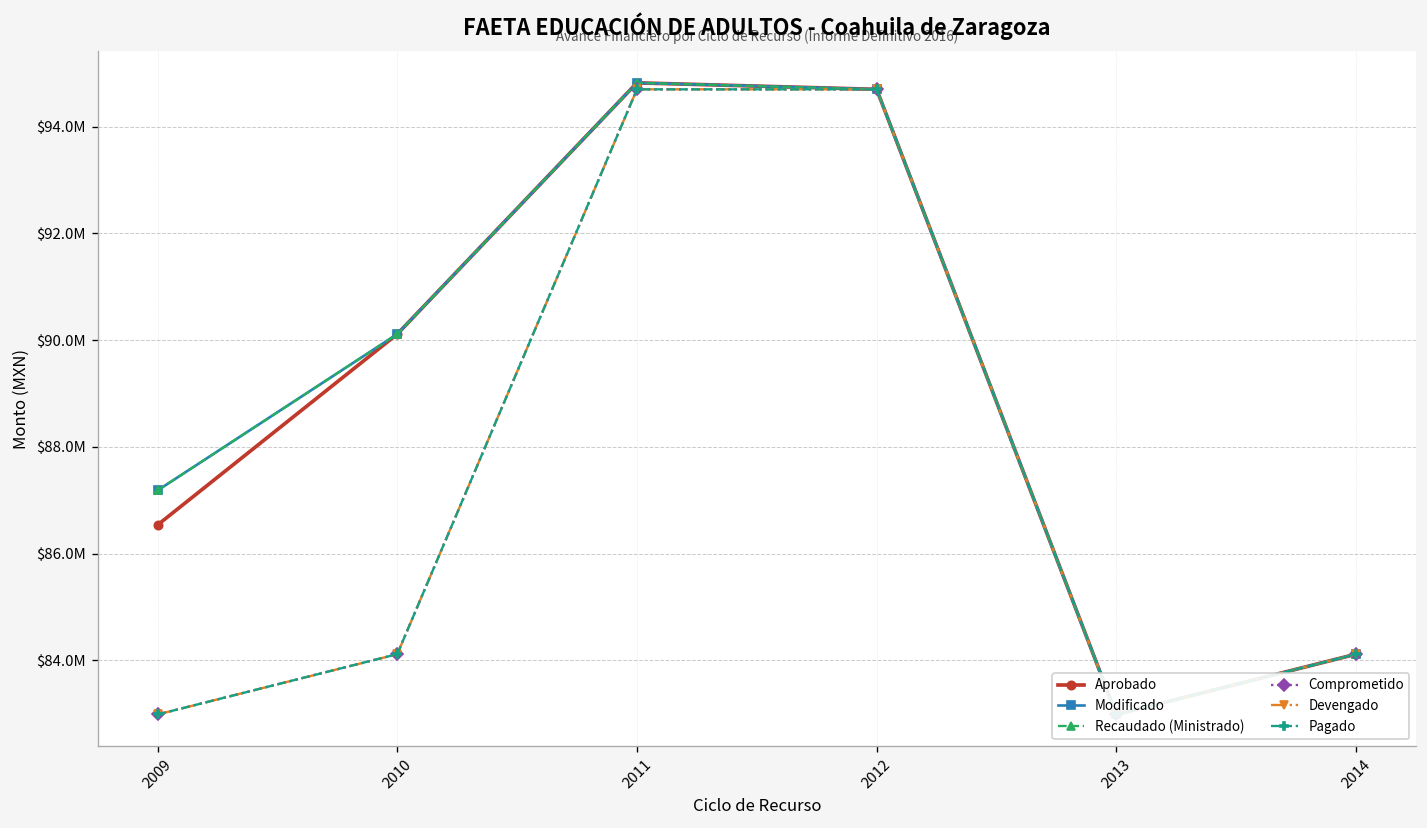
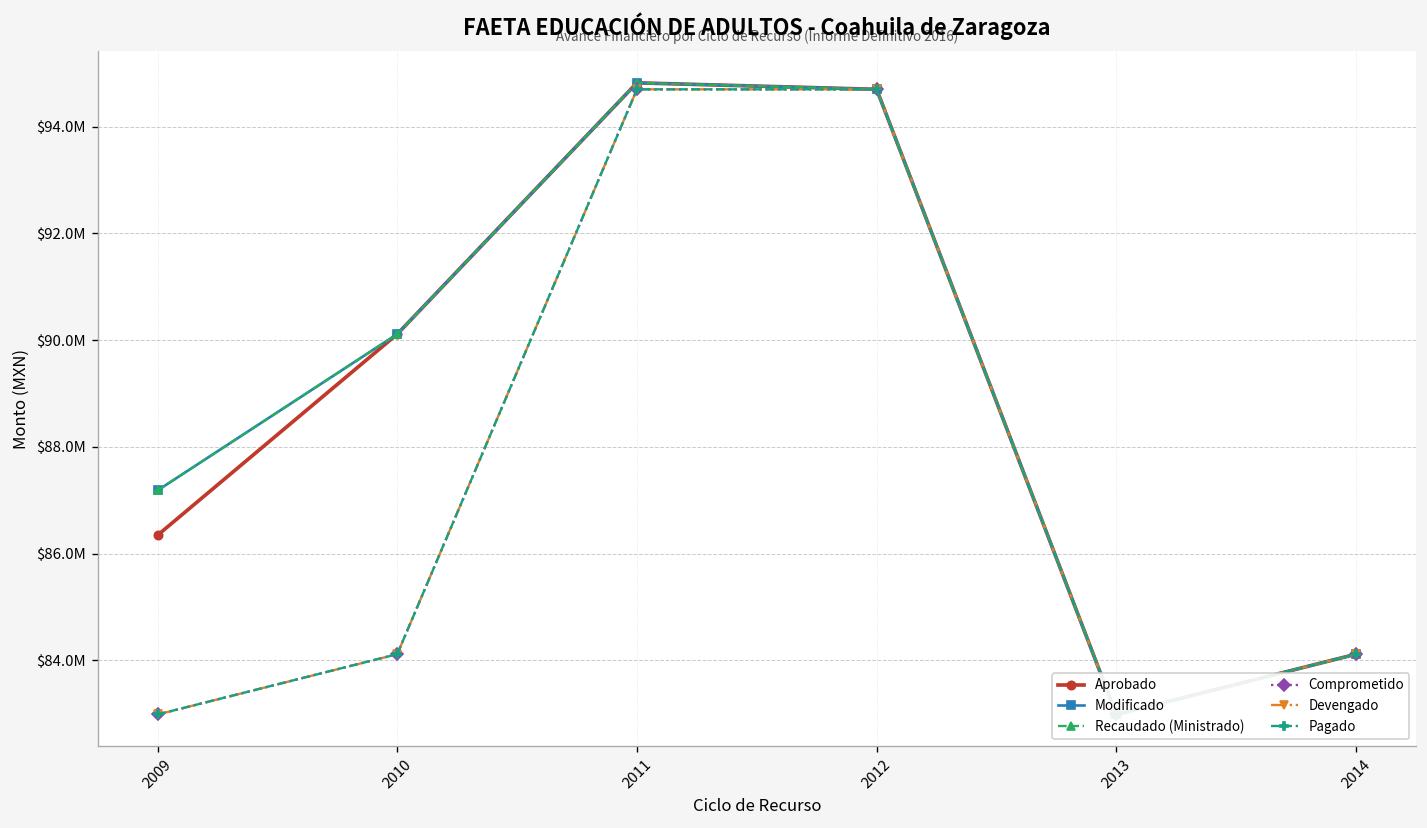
  {
    "Aprobado": {
-     "2009": "$86500000"
+     "2009": "$86300000"
    }
  }
